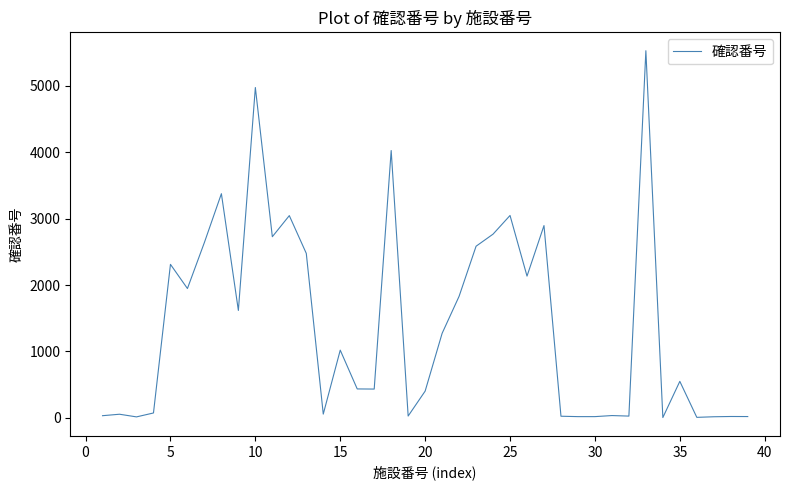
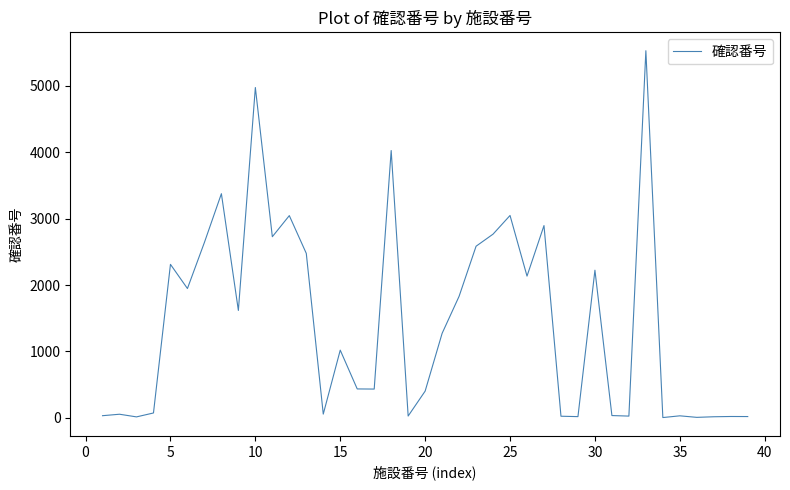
  {
    "5": 2300,
    "10": 5000,
    "15": 1000,
    "20": 400,
    "25": 3000,
-   "30": 0,
-   "35": 500
+   "30": 2200,
+   "35": 0
  }
